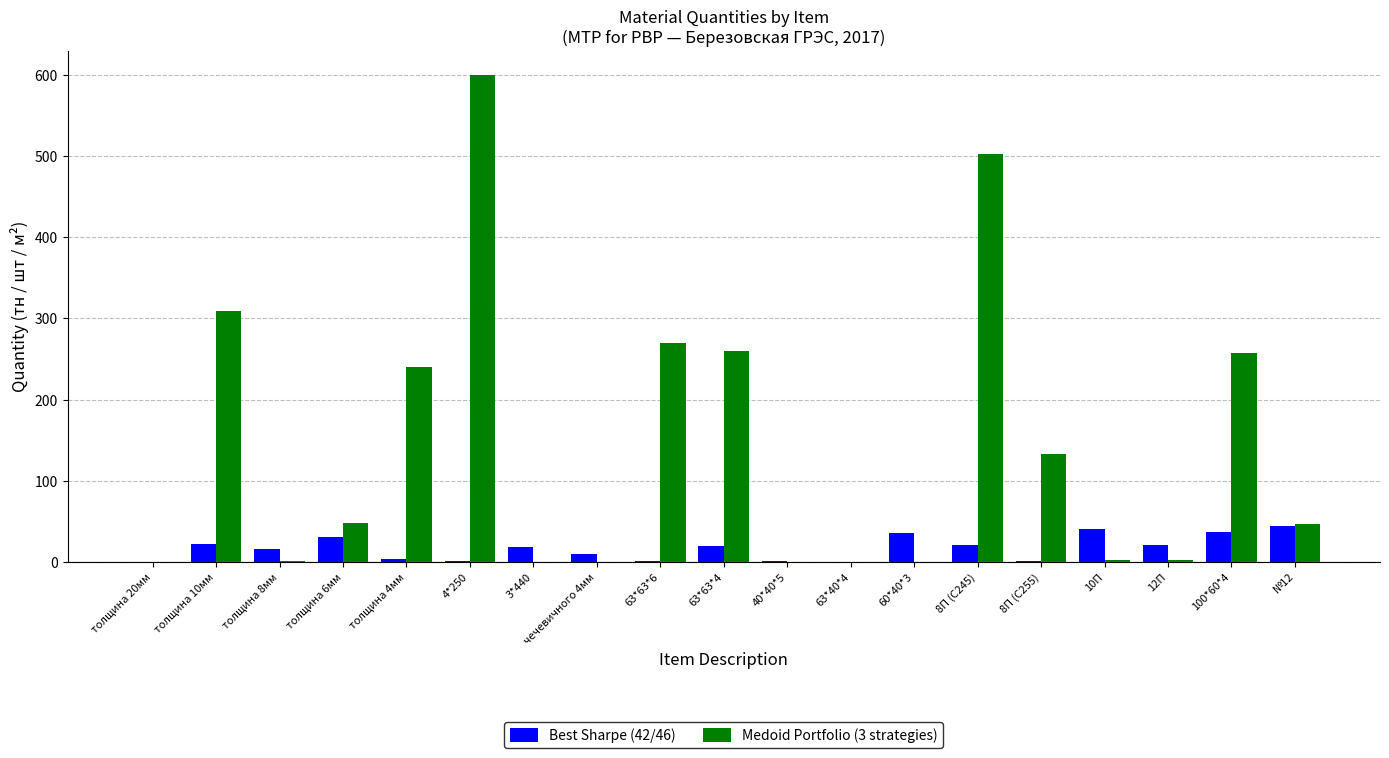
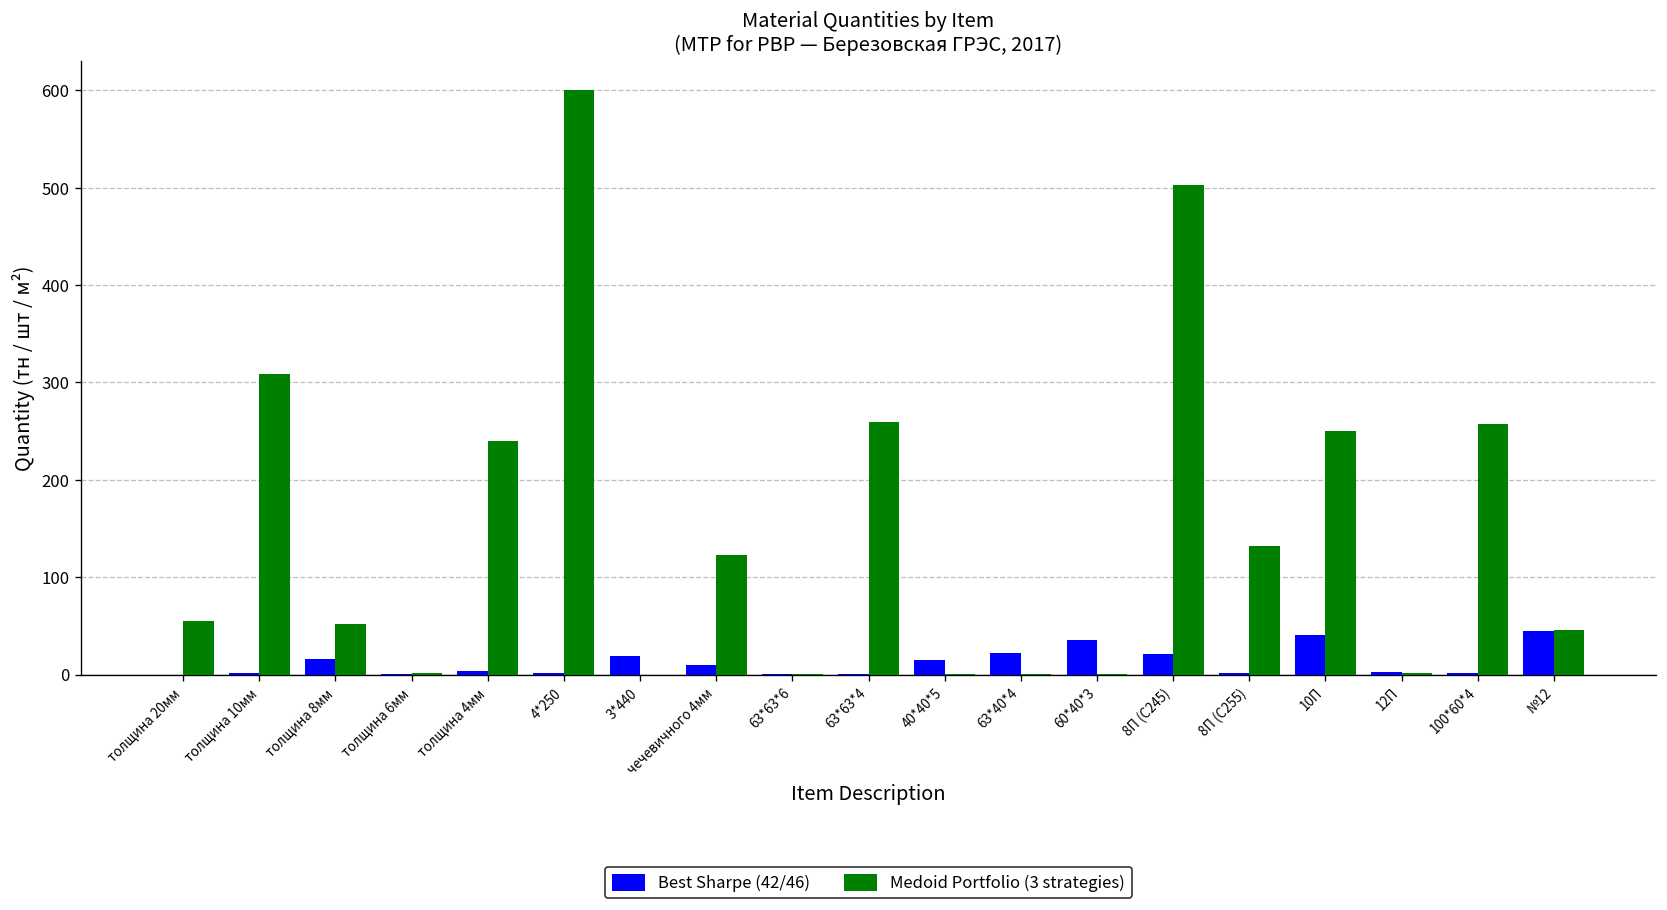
  {
    "Best Sharpe (42/46)": {
-     "толщина 10мм": 20,
+     "толщина 10мм": 0,
      "толщина 8мм": 20,
-     "толщина 6мм": 30,
+     "толщина 6мм": 0,
      "толщина 4мм": 0,
      "3*440": 20,
      "чечевичного 4мм": 10,
-     "63*63*4": 20,
-     "40*40*5": 0,
-     "63*40*4": 0,
+     "63*63*4": 0,
+     "40*40*5": 10,
+     "63*40*4": 20,
      "60*40*3": 40,
      "8П (С245)": 20,
      "10П": 40,
-     "12П": 20,
-     "100*60*4": 40,
+     "12П": 0,
+     "100*60*4": 0,
      "№12": 40
    },
    "Medoid Portfolio (3 strategies)": {
-     "толщина 20мм": 0,
+     "толщина 20мм": 50,
      "толщина 10мм": 310,
-     "толщина 8мм": 0,
-     "толщина 6мм": 50,
+     "толщина 8мм": 50,
+     "толщина 6мм": 0,
      "толщина 4мм": 240,
      "4*250": 600,
-     "чечевичного 4мм": 0,
-     "63*63*6": 270,
+     "чечевичного 4мм": 120,
+     "63*63*6": 0,
      "63*63*4": 260,
      "8П (С245)": 500,
      "8П (С255)": 130,
-     "10П": 0,
+     "10П": 250,
      "100*60*4": 260,
      "№12": 50
    }
  }
